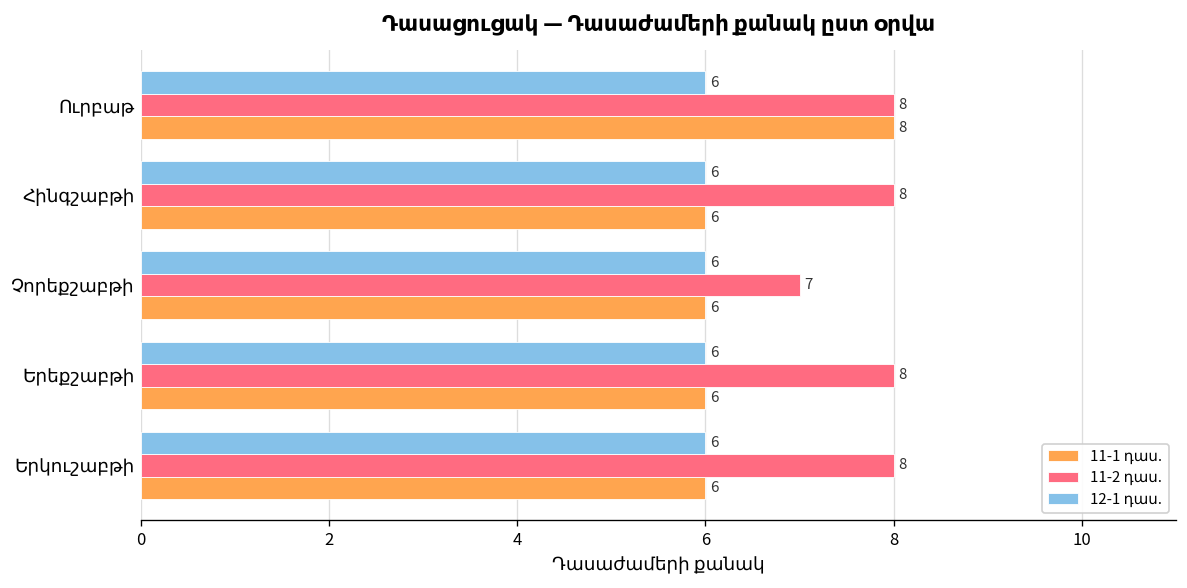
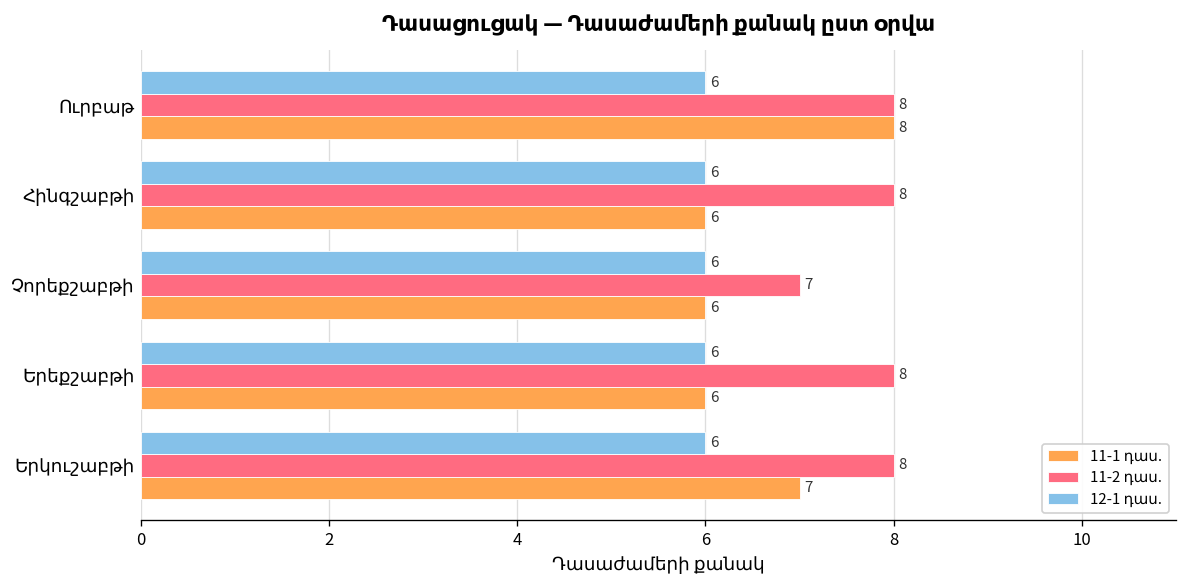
  {
    "11-1 դաս.": {
      "Ուրբաթ": 8,
      "Հինգշաբթի": 6,
      "Չորեքշաբթի": 6,
      "Երեքշաբթի": 6,
-     "Երկուշաբթի": 6
+     "Երկուշաբթի": 7
    },
    "11-2 դաս.": {
      "Ուրբաթ": 8,
      "Հինգշաբթի": 8,
      "Չորեքշաբթի": 7,
      "Երեքշաբթի": 8,
      "Երկուշաբթի": 8
    },
    "12-1 դաս.": {
      "Ուրբաթ": 6,
      "Հինգշաբթի": 6,
      "Չորեքշաբթի": 6,
      "Երեքշաբթի": 6,
      "Երկուշաբթի": 6
    }
  }
